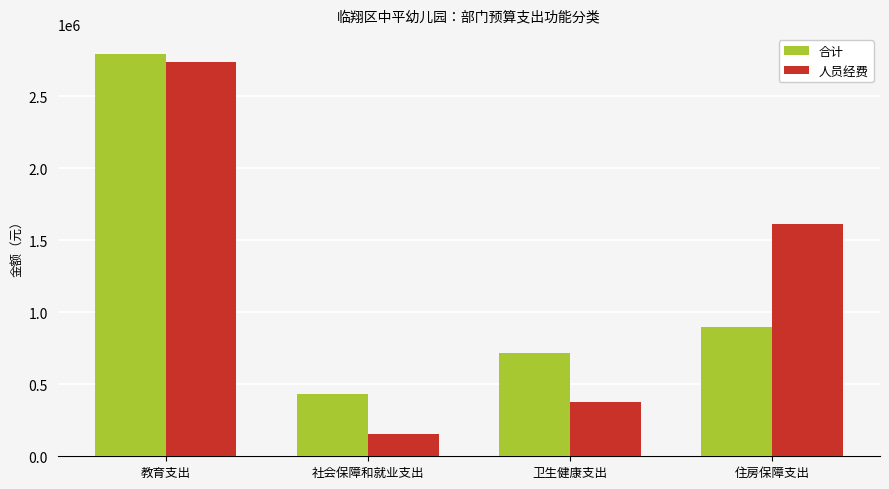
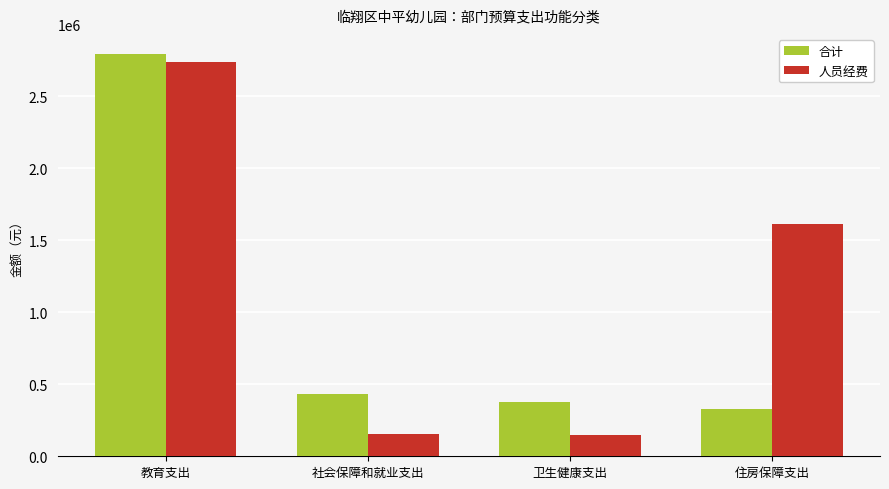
  {
    "合计": {
      "教育支出": 2790000,
      "社会保障和就业支出": 430000,
-     "卫生健康支出": 720000,
-     "住房保障支出": 900000
+     "卫生健康支出": 370000,
+     "住房保障支出": 330000
    },
    "人员经费": {
      "教育支出": 2740000,
      "社会保障和就业支出": 160000,
-     "卫生健康支出": 370000,
+     "卫生健康支出": 150000,
      "住房保障支出": 1610000
    }
  }
